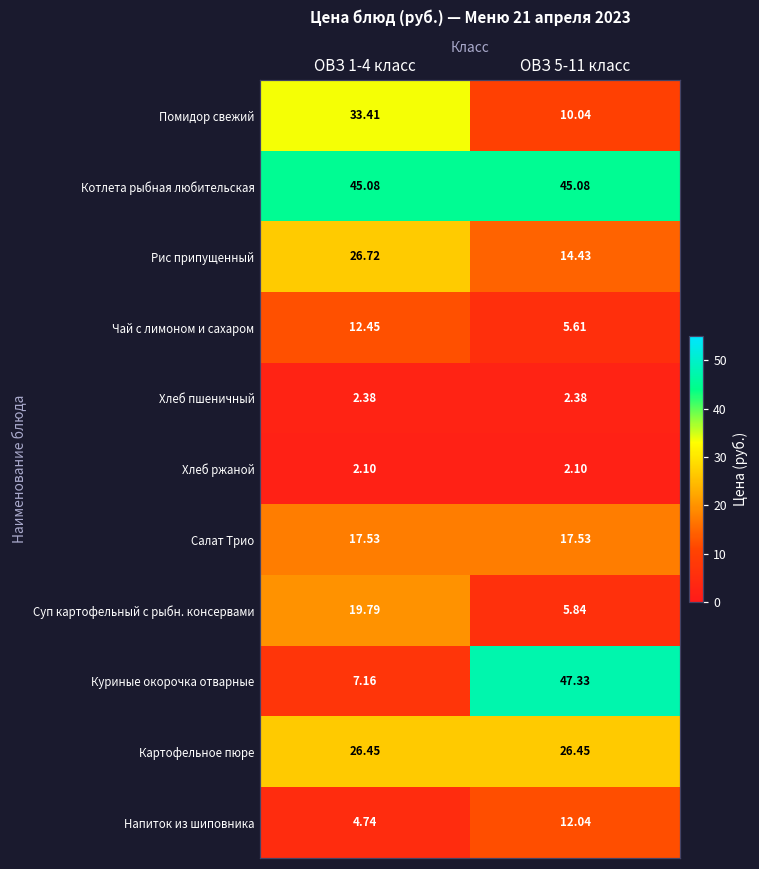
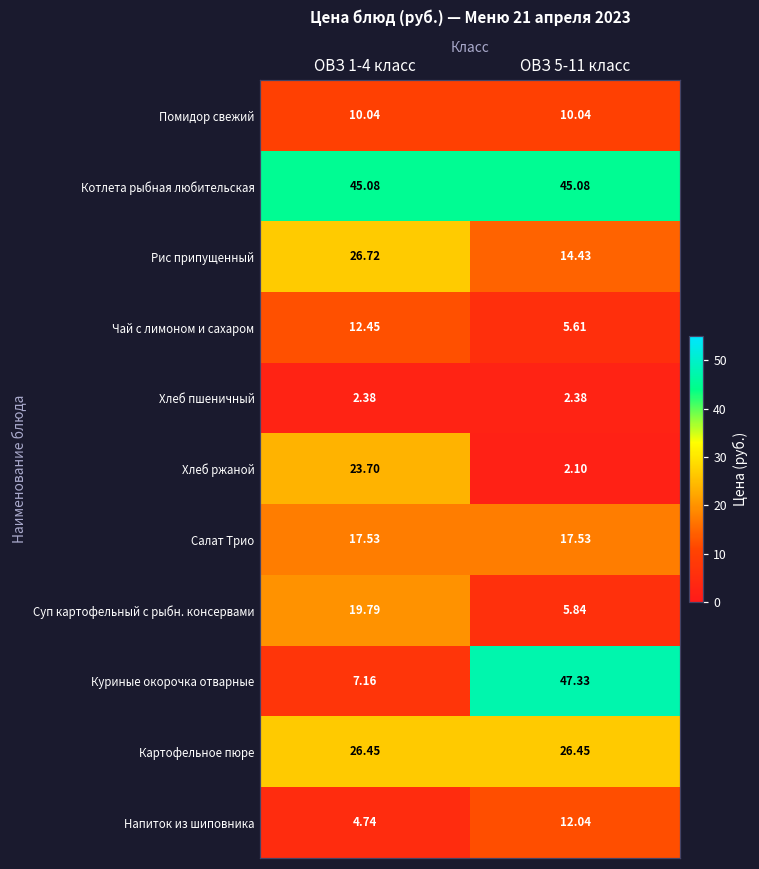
  {
    "Помидор свежий": {
-     "ОВЗ 1-4 класс": 33.41,
+     "ОВЗ 1-4 класс": 10.04,
      "ОВЗ 5-11 класс": 10.04
    },
    "Котлета рыбная любительская": {
      "ОВЗ 1-4 класс": 45.08,
      "ОВЗ 5-11 класс": 45.08
    },
    "Рис припущенный": {
      "ОВЗ 1-4 класс": 26.72,
      "ОВЗ 5-11 класс": 14.43
    },
    "Чай с лимоном и сахаром": {
      "ОВЗ 1-4 класс": 12.45,
      "ОВЗ 5-11 класс": 5.61
    },
    "Хлеб пшеничный": {
      "ОВЗ 1-4 класс": 2.38,
      "ОВЗ 5-11 класс": 2.38
    },
    "Хлеб ржаной": {
-     "ОВЗ 1-4 класс": 2.10,
+     "ОВЗ 1-4 класс": 23.70,
      "ОВЗ 5-11 класс": 2.10
    },
    "Салат Трио": {
      "ОВЗ 1-4 класс": 17.53,
      "ОВЗ 5-11 класс": 17.53
    },
    "Суп картофельный с рыбн. консервами": {
      "ОВЗ 1-4 класс": 19.79,
      "ОВЗ 5-11 класс": 5.84
    },
    "Куриные окорочка отварные": {
      "ОВЗ 1-4 класс": 7.16,
      "ОВЗ 5-11 класс": 47.33
    },
    "Картофельное пюре": {
      "ОВЗ 1-4 класс": 26.45,
      "ОВЗ 5-11 класс": 26.45
    },
    "Напиток из шиповника": {
      "ОВЗ 1-4 класс": 4.74,
      "ОВЗ 5-11 класс": 12.04
    }
  }
